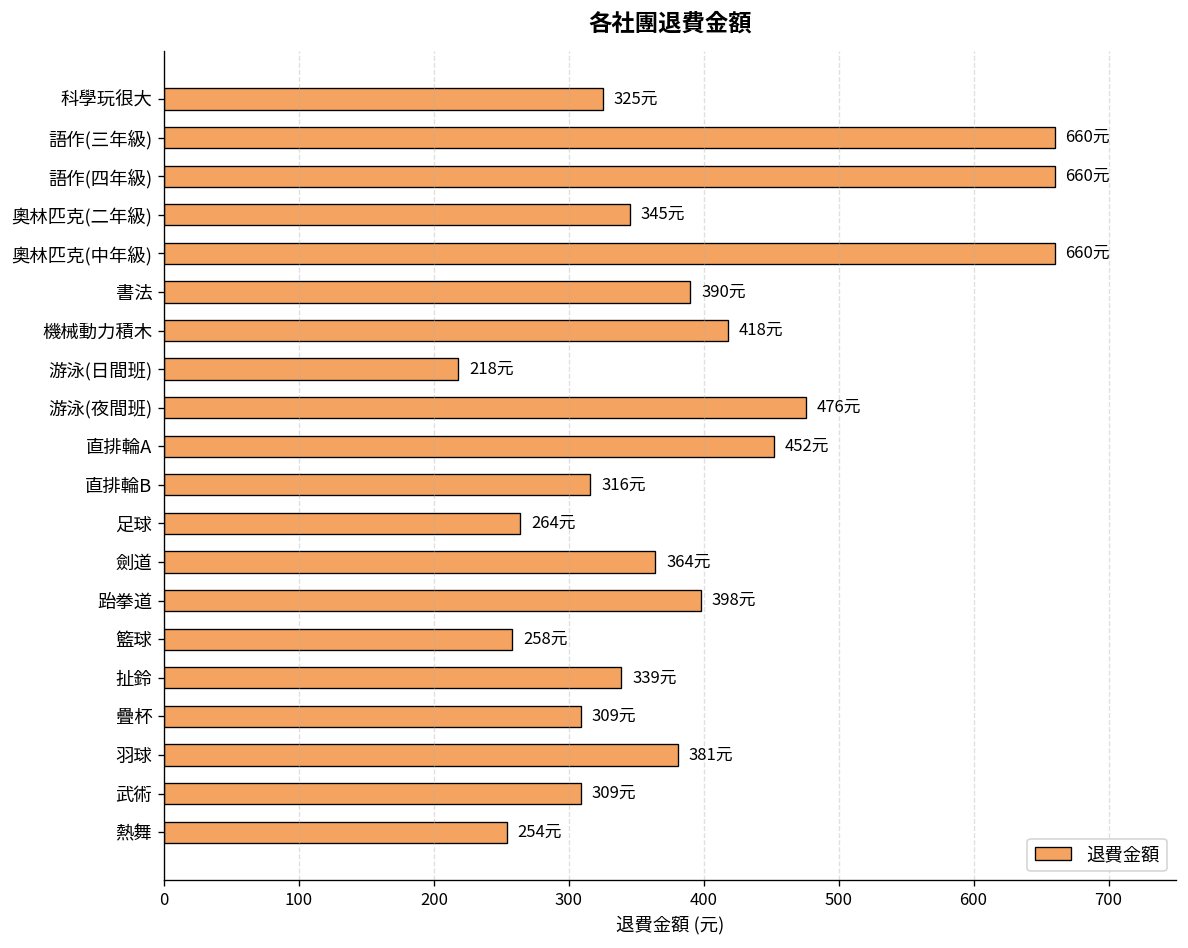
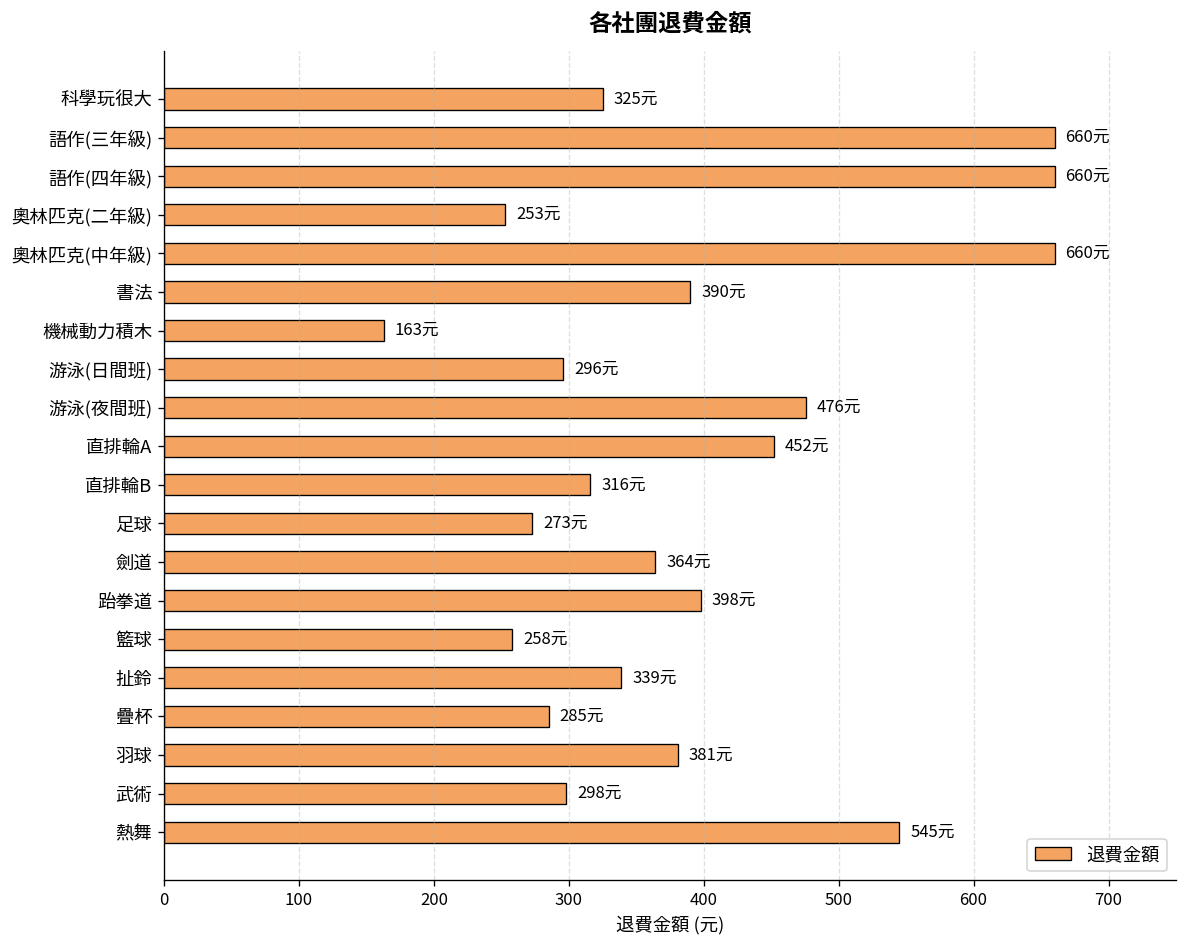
  {
    "科學玩很大": "325元",
    "語作(三年級)": "660元",
    "語作(四年級)": "660元",
-   "奧林匹克(二年級)": "345元",
+   "奧林匹克(二年級)": "253元",
    "奧林匹克(中年級)": "660元",
    "書法": "390元",
-   "機械動力積木": "418元",
-   "游泳(日間班)": "218元",
+   "機械動力積木": "163元",
+   "游泳(日間班)": "296元",
    "游泳(夜間班)": "476元",
    "直排輪A": "452元",
    "直排輪B": "316元",
-   "足球": "264元",
+   "足球": "273元",
    "劍道": "364元",
    "跆拳道": "398元",
    "籃球": "258元",
    "扯鈴": "339元",
-   "疊杯": "309元",
+   "疊杯": "285元",
    "羽球": "381元",
-   "武術": "309元",
-   "熱舞": "254元"
+   "武術": "298元",
+   "熱舞": "545元"
  }
